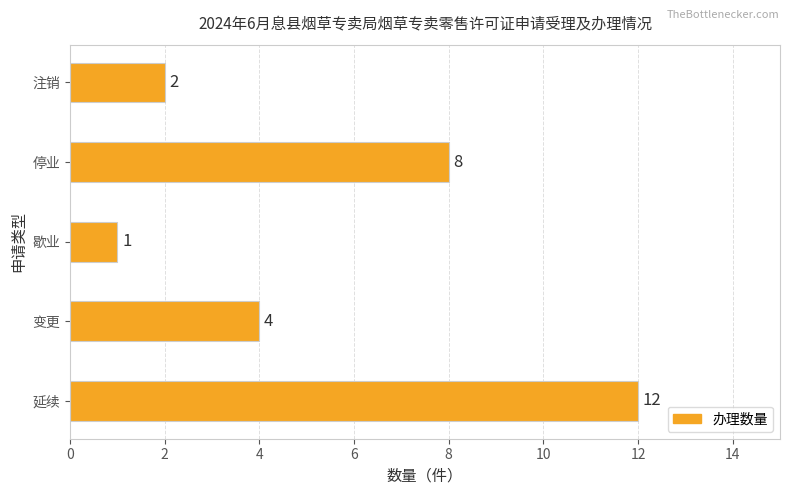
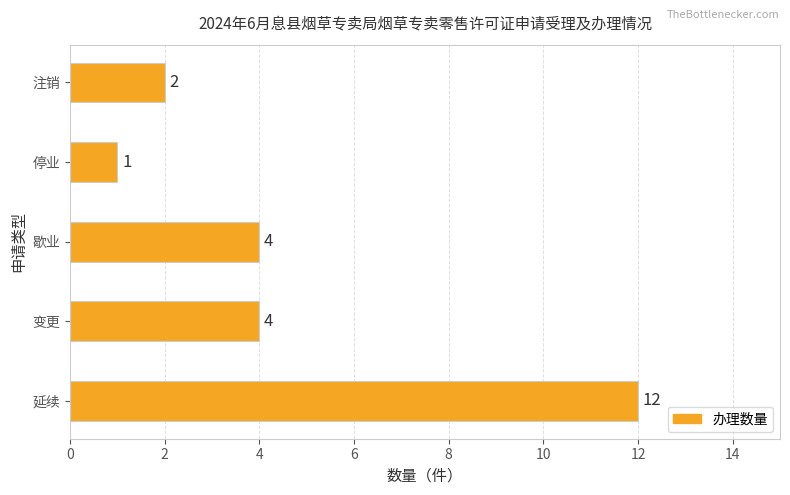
  {
    "注销": 2,
-   "停业": 8,
-   "歇业": 1,
+   "停业": 1,
+   "歇业": 4,
    "变更": 4,
    "延续": 12
  }
